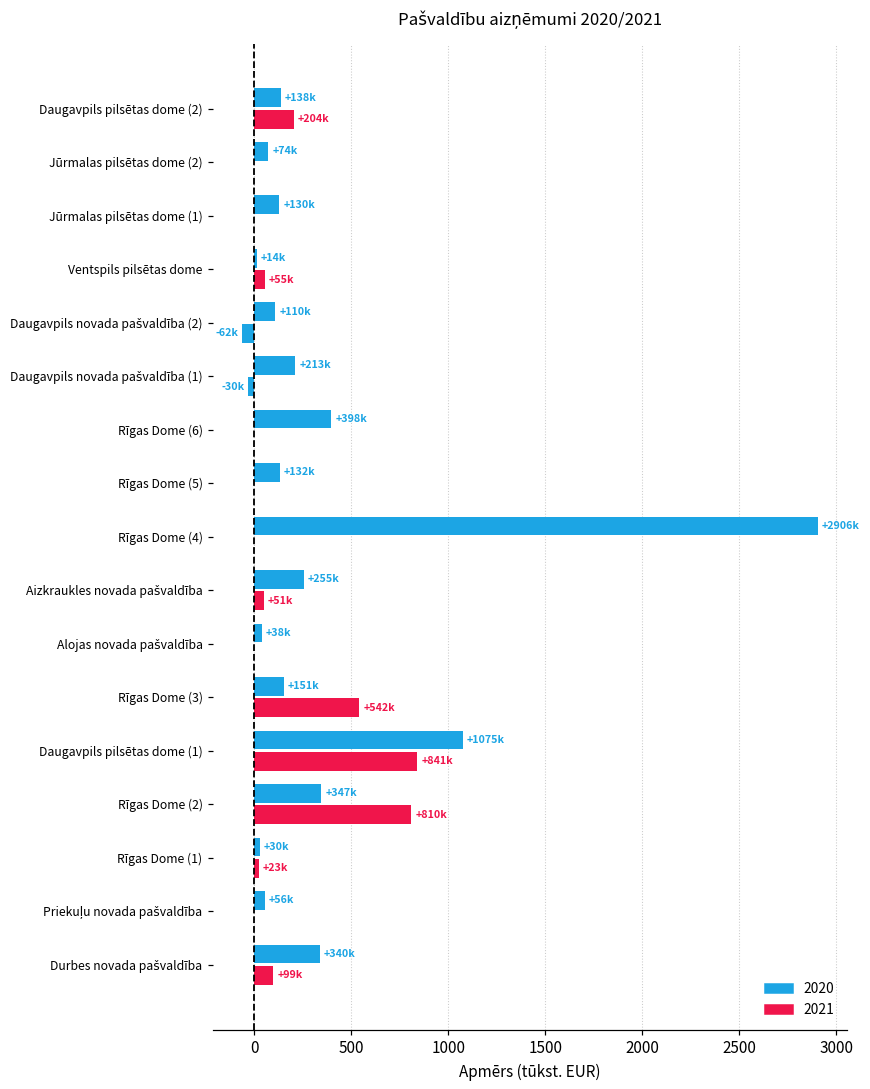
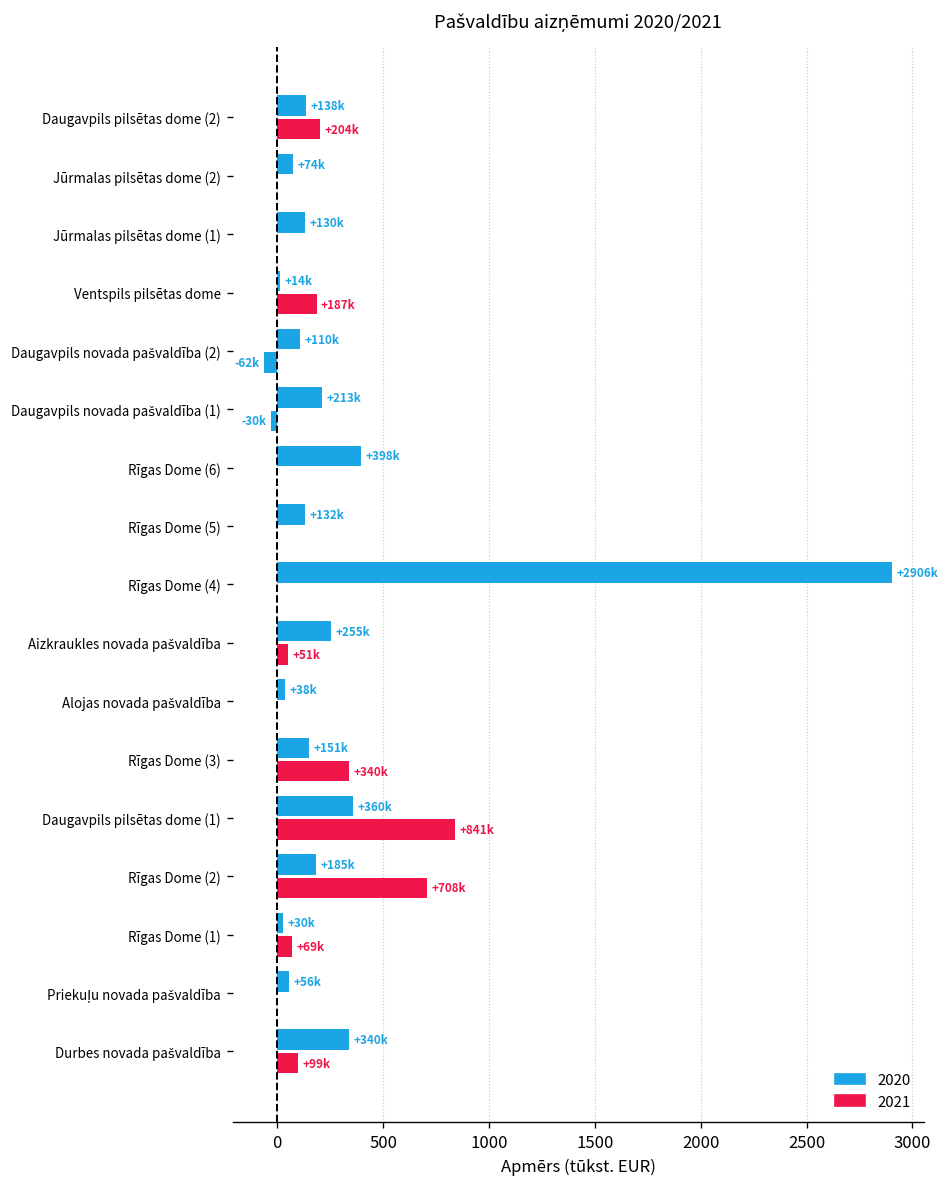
  {
    "2020": {
      "Daugavpils pilsētas dome (2)": "+138k",
      "Jūrmalas pilsētas dome (2)": "+74k",
      "Jūrmalas pilsētas dome (1)": "+130k",
      "Ventspils pilsētas dome": "+14k",
      "Daugavpils novada pašvaldība (2)": "+110k",
      "Daugavpils novada pašvaldība (1)": "+213k",
      "Rīgas Dome (6)": "+398k",
      "Rīgas Dome (5)": "+132k",
      "Rīgas Dome (4)": "+2906k",
      "Aizkraukles novada pašvaldība": "+255k",
      "Alojas novada pašvaldība": "+38k",
      "Rīgas Dome (3)": "+151k",
-     "Daugavpils pilsētas dome (1)": "+1075k",
-     "Rīgas Dome (2)": "+347k",
+     "Daugavpils pilsētas dome (1)": "+360k",
+     "Rīgas Dome (2)": "+185k",
      "Rīgas Dome (1)": "+30k",
      "Priekuļu novada pašvaldība": "+56k",
      "Durbes novada pašvaldība": "+340k"
    },
    "2021": {
      "Daugavpils pilsētas dome (2)": "+204k",
-     "Ventspils pilsētas dome": "+55k",
+     "Ventspils pilsētas dome": "+187k",
      "Daugavpils novada pašvaldība (2)": "-62k",
      "Daugavpils novada pašvaldība (1)": "-30k",
      "Aizkraukles novada pašvaldība": "+51k",
-     "Rīgas Dome (3)": "+542k",
+     "Rīgas Dome (3)": "+340k",
      "Daugavpils pilsētas dome (1)": "+841k",
-     "Rīgas Dome (2)": "+810k",
-     "Rīgas Dome (1)": "+23k",
+     "Rīgas Dome (2)": "+708k",
+     "Rīgas Dome (1)": "+69k",
      "Durbes novada pašvaldība": "+99k"
    }
  }
